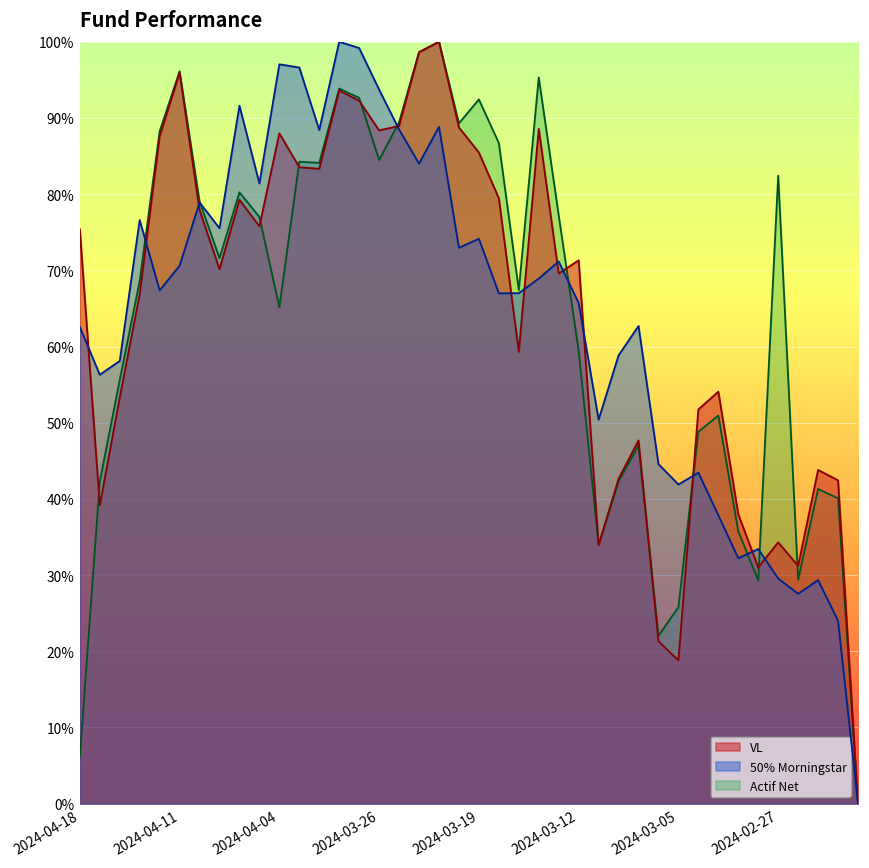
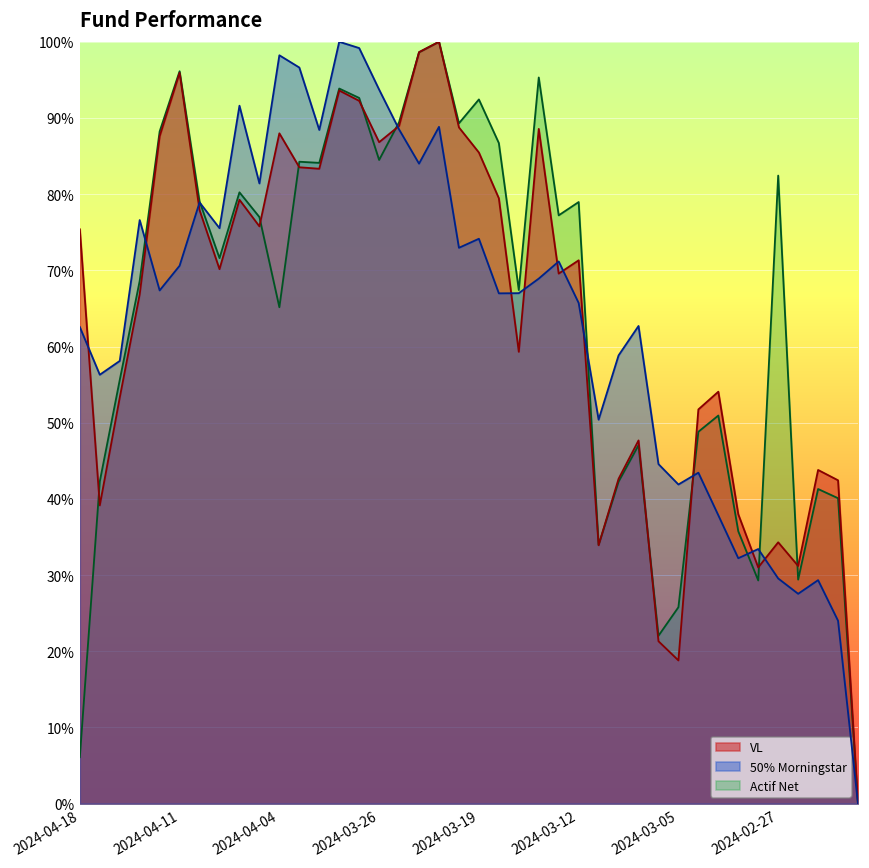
  {
    "VL": {
      "2024-04-18": "75%",
      "2024-04-04": "88%",
-     "2024-03-26": "88%",
+     "2024-03-26": "87%",
      "2024-03-19": "85%",
      "2024-03-12": "71%",
      "2024-03-05": "19%",
      "2024-02-27": "34%"
    },
    "50% Morningstar": {
      "2024-04-18": "63%",
      "2024-04-11": "71%",
-     "2024-04-04": "97%",
+     "2024-04-04": "98%",
      "2024-03-26": "94%",
      "2024-03-19": "74%",
      "2024-03-12": "66%",
      "2024-03-05": "42%",
      "2024-02-27": "30%"
    },
    "Actif Net": {
      "2024-04-18": "6%",
      "2024-04-04": "65%",
      "2024-03-26": "84%",
      "2024-03-19": "92%",
-     "2024-03-12": "59%",
+     "2024-03-12": "79%",
      "2024-03-05": "26%",
      "2024-02-27": "82%"
    }
  }
